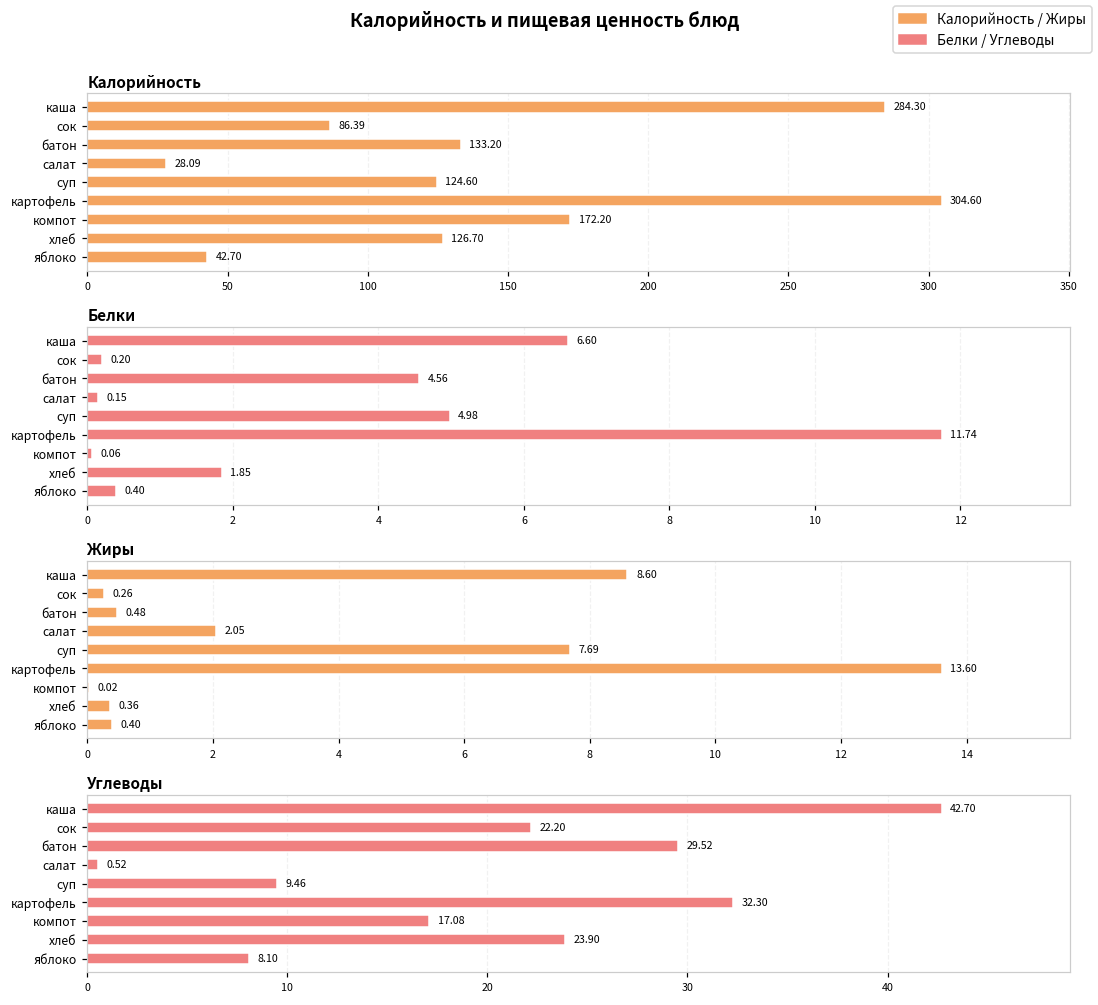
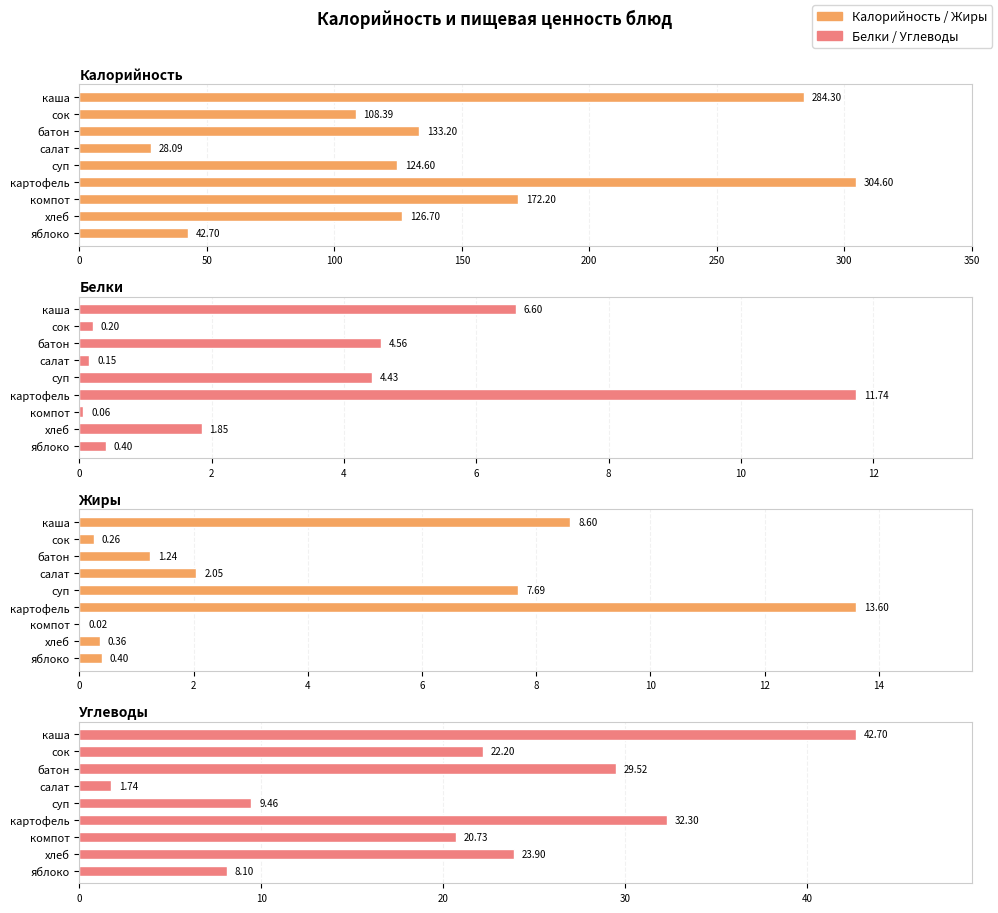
  {
    "Калорийность": {
      "каша": 284.30,
-     "сок": 86.39,
+     "сок": 108.39,
      "батон": 133.20,
      "салат": 28.09,
      "суп": 124.60,
      "картофель": 304.60,
      "компот": 172.20,
      "хлеб": 126.70,
      "яблоко": 42.70
    },
    "Белки": {
      "каша": 6.60,
      "сок": 0.20,
      "батон": 4.56,
      "салат": 0.15,
-     "суп": 4.98,
+     "суп": 4.43,
      "картофель": 11.74,
      "компот": 0.06,
      "хлеб": 1.85,
      "яблоко": 0.40
    },
    "Жиры": {
      "каша": 8.60,
      "сок": 0.26,
-     "батон": 0.48,
+     "батон": 1.24,
      "салат": 2.05,
      "суп": 7.69,
      "картофель": 13.60,
      "компот": 0.02,
      "хлеб": 0.36,
      "яблоко": 0.40
    },
    "Углеводы": {
      "каша": 42.70,
      "сок": 22.20,
      "батон": 29.52,
-     "салат": 0.52,
+     "салат": 1.74,
      "суп": 9.46,
      "картофель": 32.30,
-     "компот": 17.08,
+     "компот": 20.73,
      "хлеб": 23.90,
      "яблоко": 8.10
    }
  }
